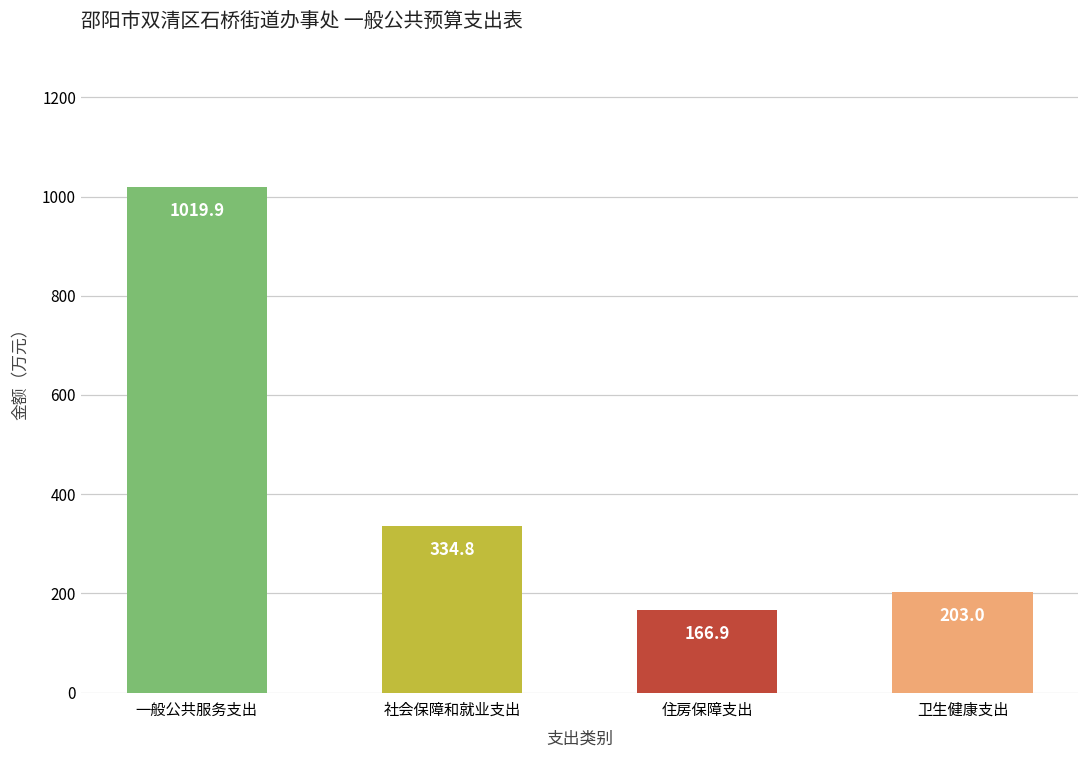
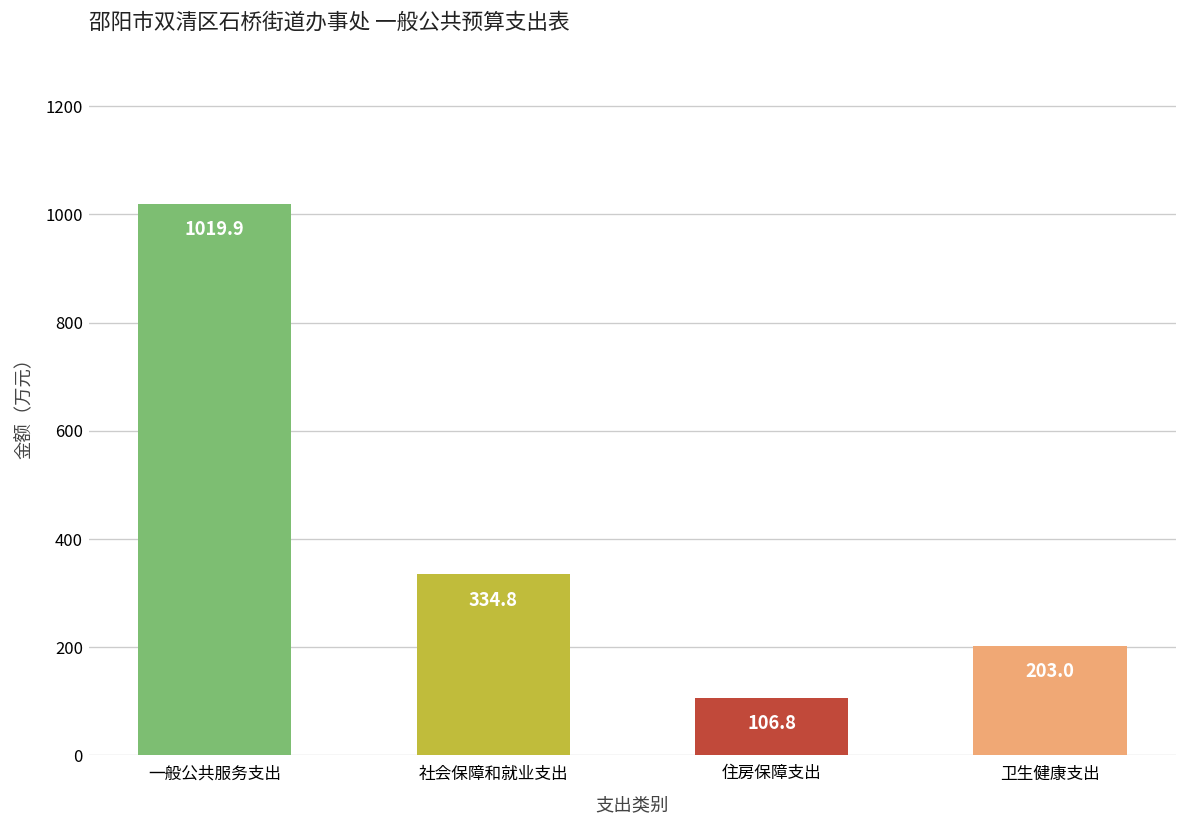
  {
    "一般公共服务支出": 1019.9,
    "社会保障和就业支出": 334.8,
-   "住房保障支出": 166.9,
+   "住房保障支出": 106.8,
    "卫生健康支出": 203.0
  }
